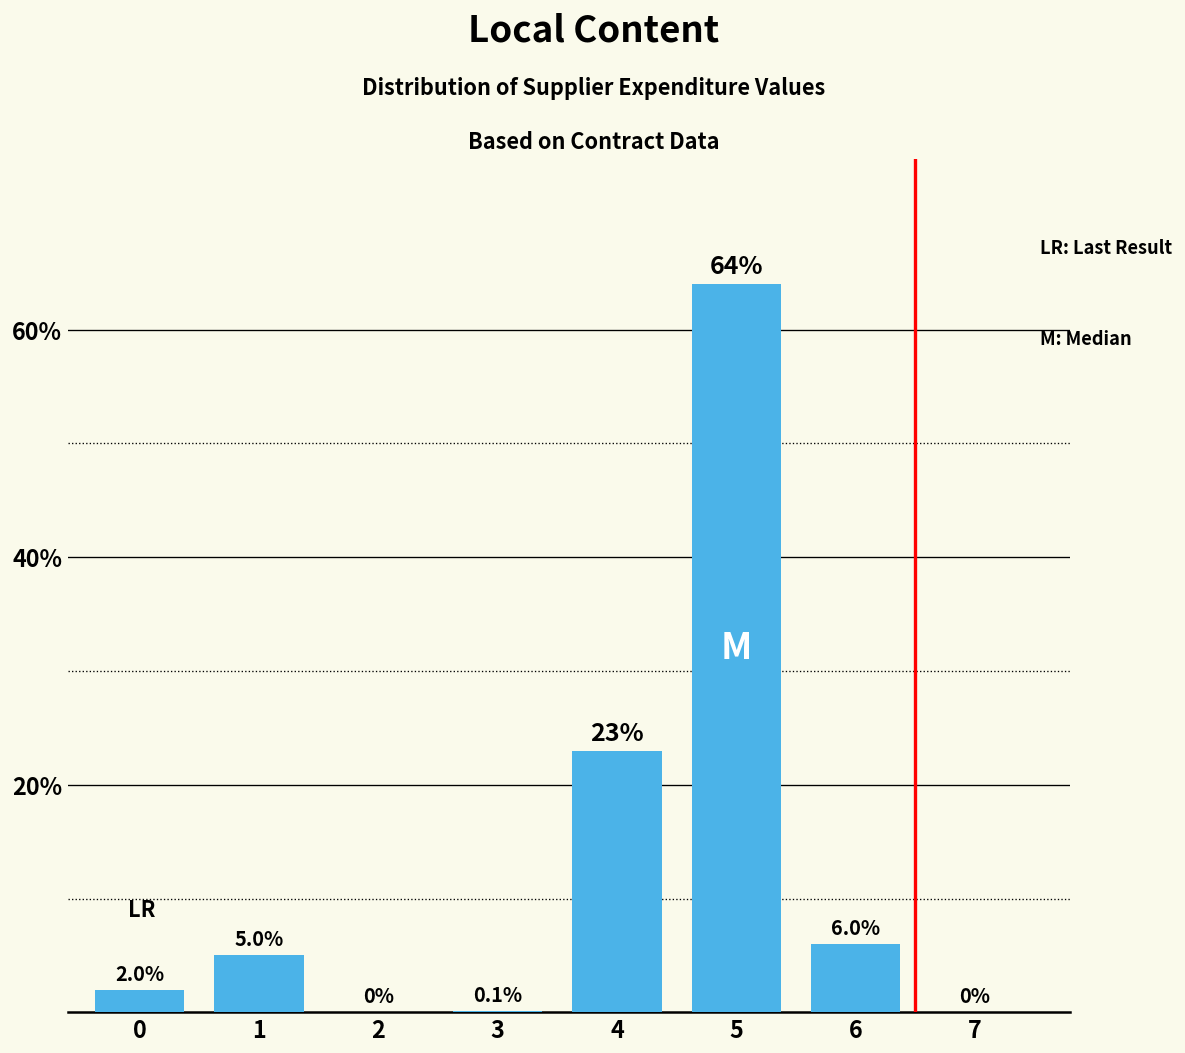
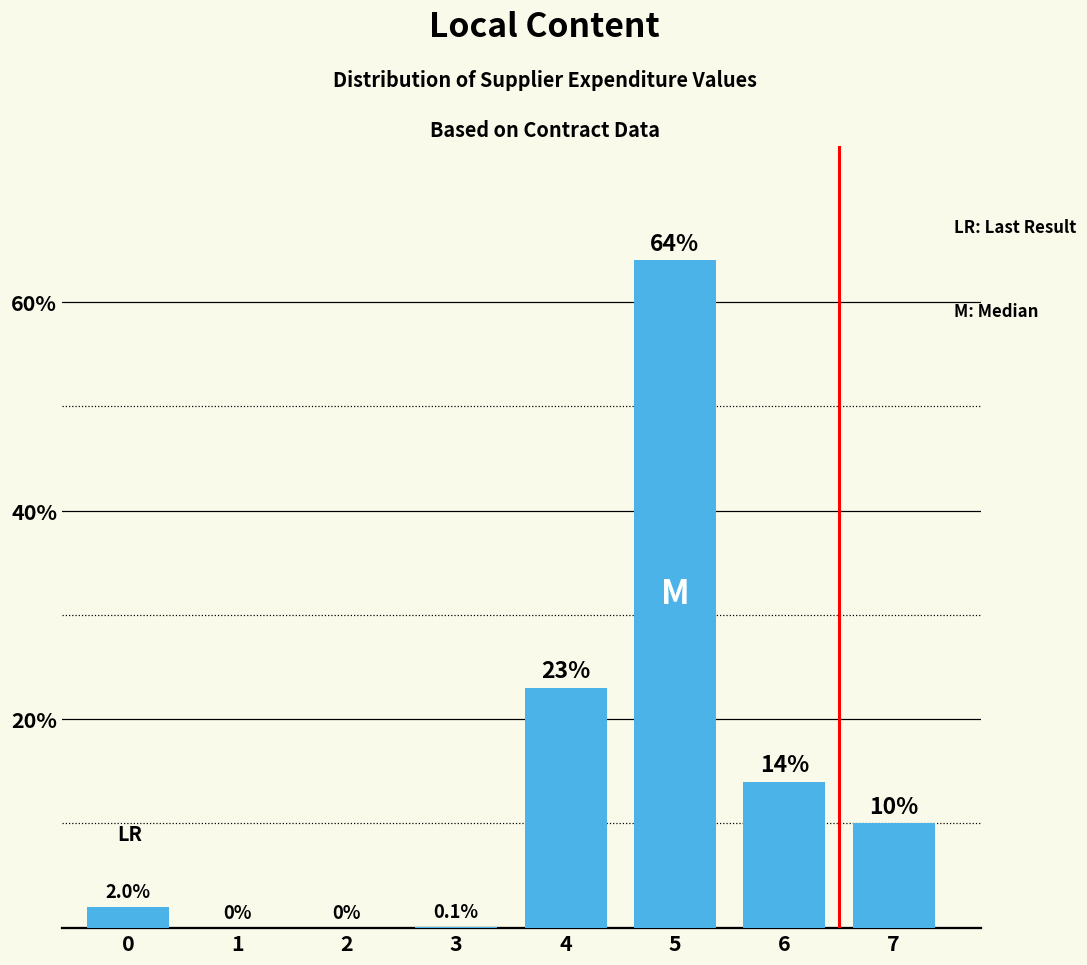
  {
    "0": "2.0%",
-   "1": "5.0%",
+   "1": "0%",
    "2": "0%",
    "3": "0.1%",
    "4": "23%",
    "5": "64%",
-   "6": "6.0%",
-   "7": "0%"
+   "6": "14%",
+   "7": "10%"
  }
